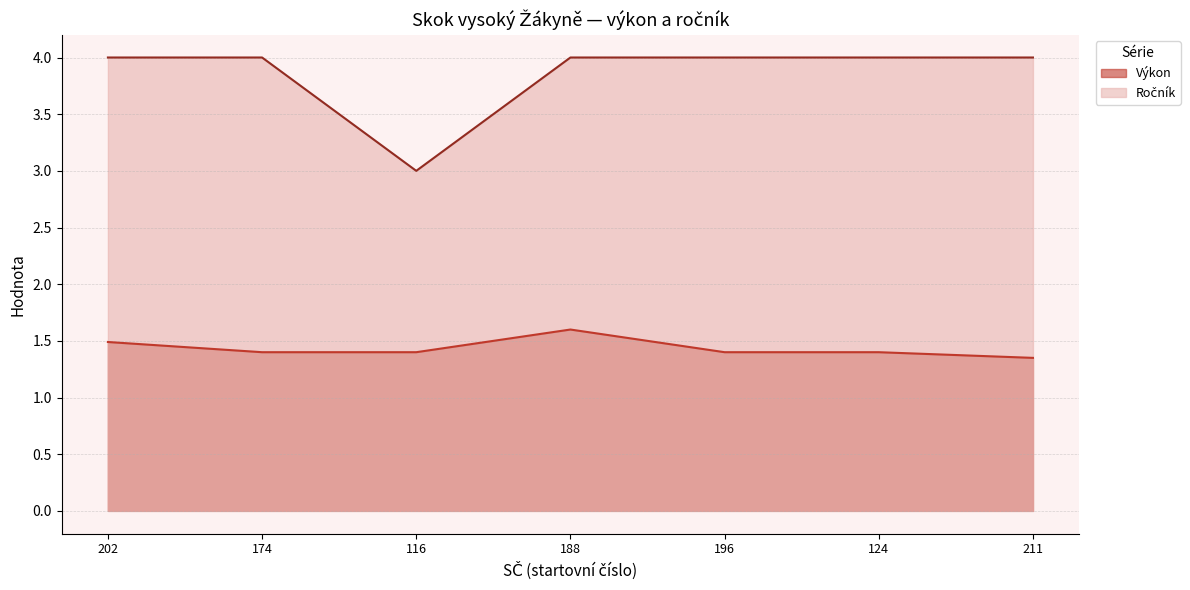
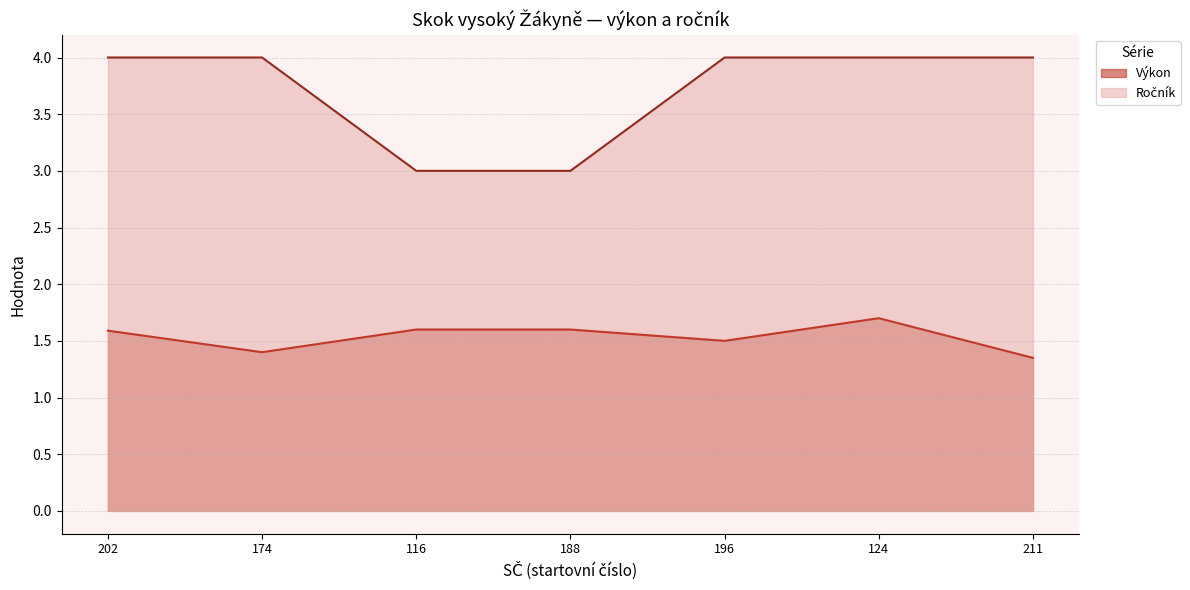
  {
    "Výkon": {
-     "202": 1.49,
+     "202": 1.59,
      "174": 1.40,
-     "116": 1.4,
+     "116": 1.6,
      "188": 1.60,
-     "196": 1.4,
-     "124": 1.4,
+     "196": 1.5,
+     "124": 1.7,
      "211": 1.35
    },
    "Ročník": {
      "202": 4,
      "174": 4,
      "116": 3,
-     "188": 4,
+     "188": 3,
      "196": 4,
      "124": 4,
      "211": 4
    }
  }
